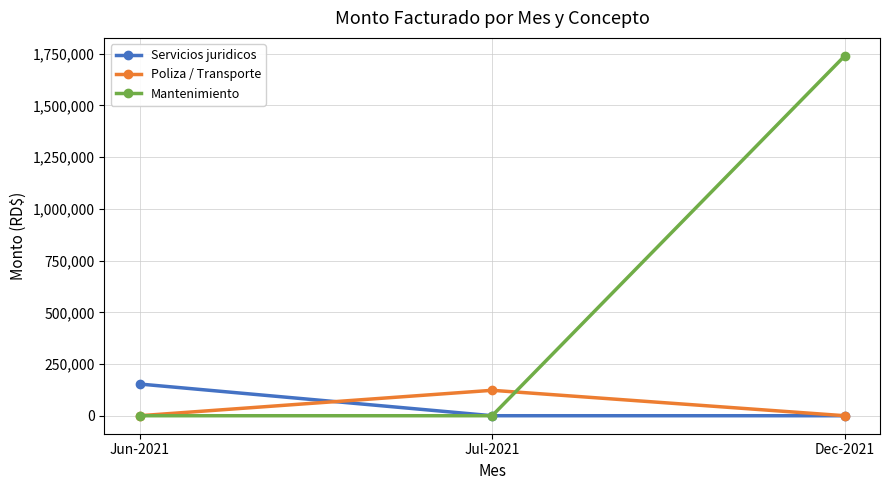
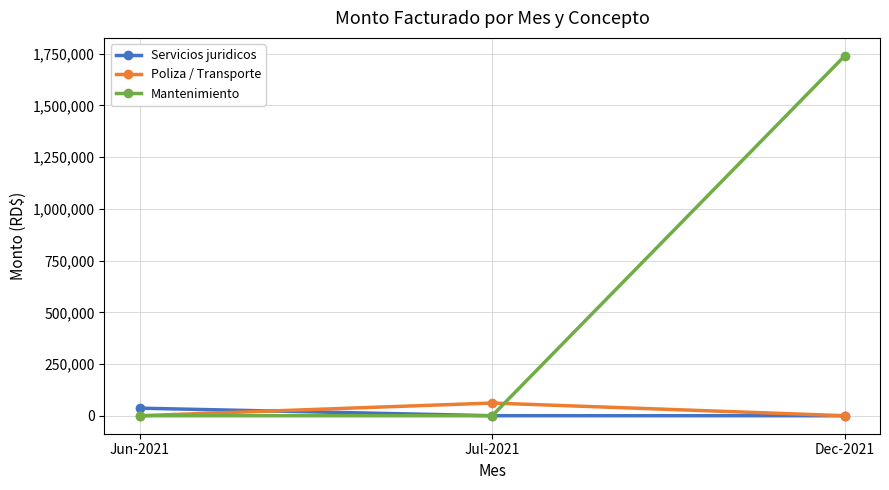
  {
    "Servicios juridicos": {
-     "Jun-2021": "150,000"
+     "Jun-2021": "40,000"
    },
    "Poliza / Transporte": {
-     "Jul-2021": "120,000"
+     "Jul-2021": "60,000"
    },
    "Mantenimiento": {
      "Dec-2021": "1,740,000"
    }
  }
